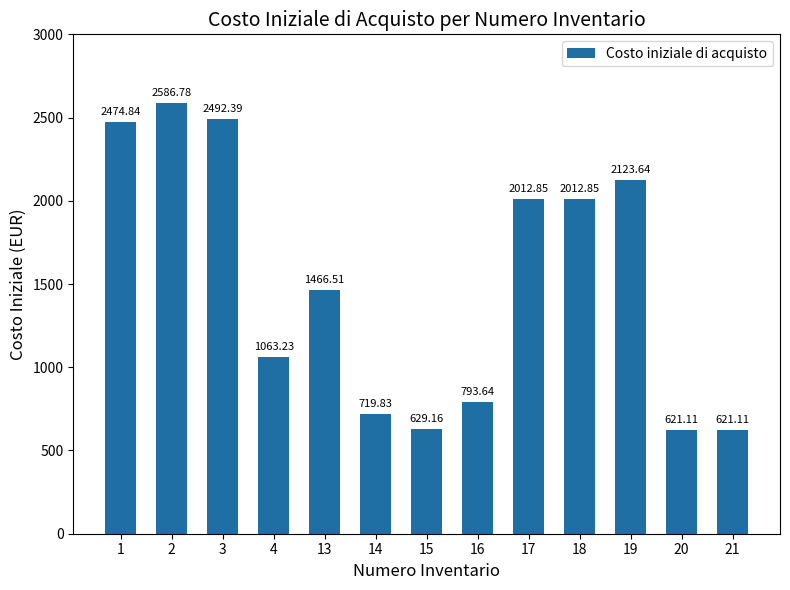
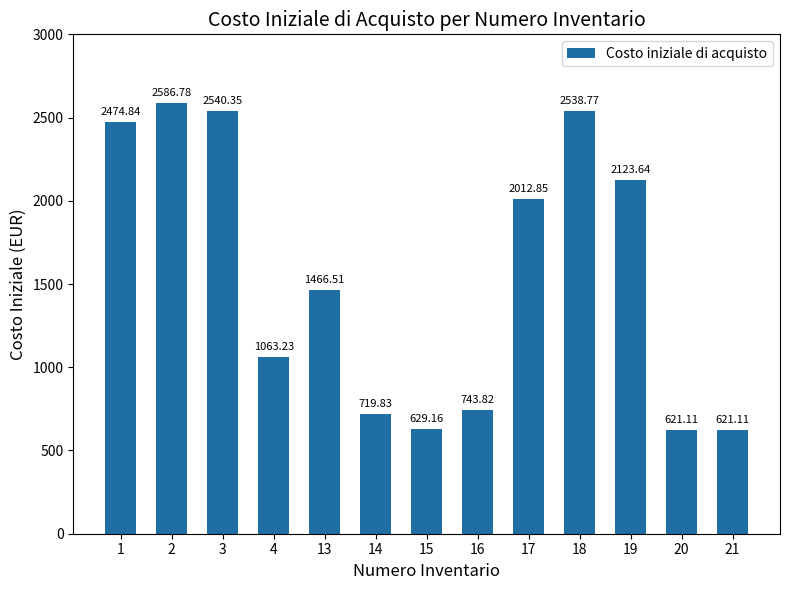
  {
    "1": 2474.84,
    "2": 2586.78,
-   "3": 2492.39,
+   "3": 2540.35,
    "4": 1063.23,
    "13": 1466.51,
    "14": 719.83,
    "15": 629.16,
-   "16": 793.64,
+   "16": 743.82,
    "17": 2012.85,
-   "18": 2012.85,
+   "18": 2538.77,
    "19": 2123.64,
    "20": 621.11,
    "21": 621.11
  }
